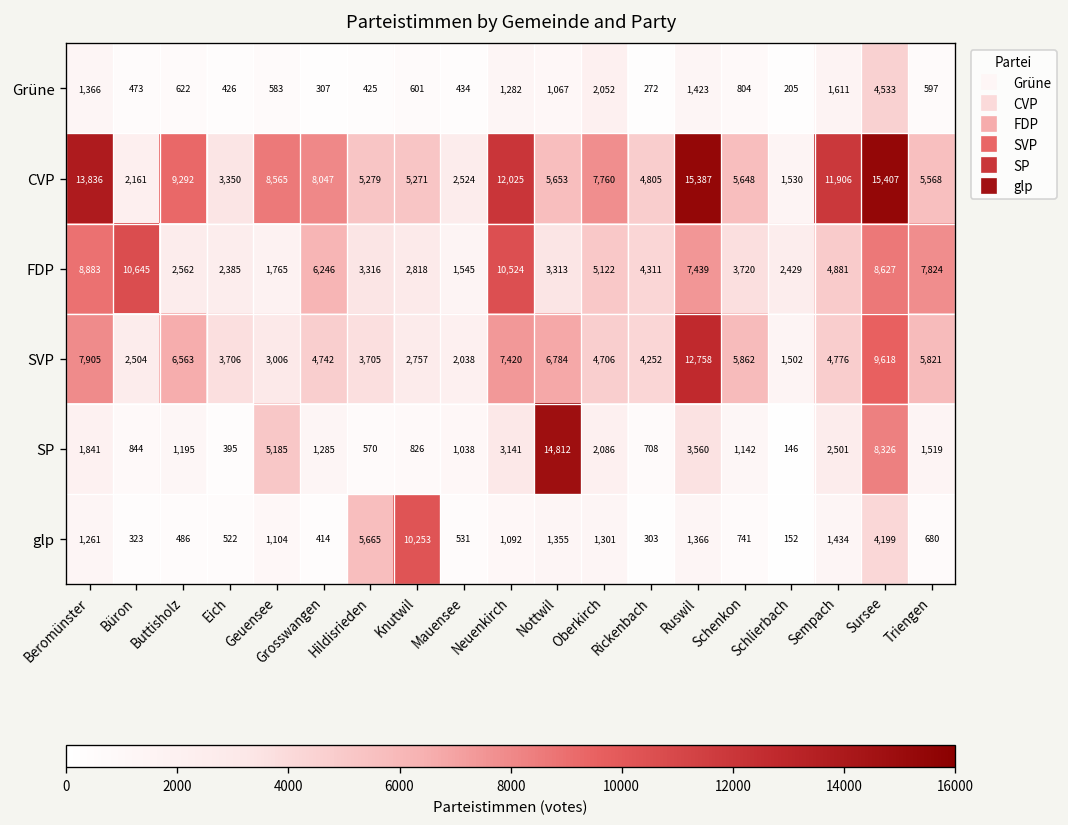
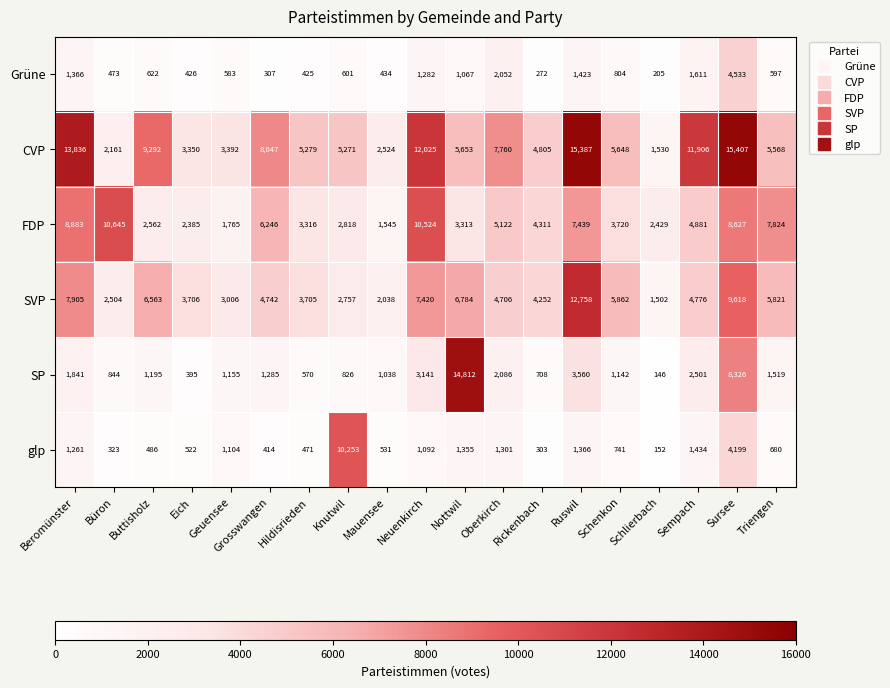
  {
    "Grüne": {
      "Beromünster": "1,366",
      "Büron": "473",
      "Buttisholz": "622",
      "Eich": "426",
      "Geuensee": "583",
      "Grosswangen": "307",
      "Hildisrieden": "425",
      "Knutwil": "601",
      "Mauensee": "434",
      "Neuenkirch": "1,282",
      "Nottwil": "1,067",
      "Oberkirch": "2,052",
      "Rickenbach": "272",
      "Ruswil": "1,423",
      "Schenkon": "804",
      "Schlierbach": "205",
      "Sempach": "1,611",
      "Sursee": "4,533",
      "Triengen": "597"
    },
    "CVP": {
      "Beromünster": "13,836",
      "Büron": "2,161",
      "Buttisholz": "9,292",
      "Eich": "3,350",
-     "Geuensee": "8,565",
+     "Geuensee": "3,392",
      "Grosswangen": "8,047",
      "Hildisrieden": "5,279",
      "Knutwil": "5,271",
      "Mauensee": "2,524",
      "Neuenkirch": "12,025",
      "Nottwil": "5,653",
      "Oberkirch": "7,760",
      "Rickenbach": "4,805",
      "Ruswil": "15,387",
      "Schenkon": "5,648",
      "Schlierbach": "1,530",
      "Sempach": "11,906",
      "Sursee": "15,407",
      "Triengen": "5,568"
    },
    "FDP": {
      "Beromünster": "8,883",
      "Büron": "10,645",
      "Buttisholz": "2,562",
      "Eich": "2,385",
      "Geuensee": "1,765",
      "Grosswangen": "6,246",
      "Hildisrieden": "3,316",
      "Knutwil": "2,818",
      "Mauensee": "1,545",
      "Neuenkirch": "10,524",
      "Nottwil": "3,313",
      "Oberkirch": "5,122",
      "Rickenbach": "4,311",
      "Ruswil": "7,439",
      "Schenkon": "3,720",
      "Schlierbach": "2,429",
      "Sempach": "4,881",
      "Sursee": "8,627",
      "Triengen": "7,824"
    },
    "SVP": {
      "Beromünster": "7,905",
      "Büron": "2,504",
      "Buttisholz": "6,563",
      "Eich": "3,706",
      "Geuensee": "3,006",
      "Grosswangen": "4,742",
      "Hildisrieden": "3,705",
      "Knutwil": "2,757",
      "Mauensee": "2,038",
      "Neuenkirch": "7,420",
      "Nottwil": "6,784",
      "Oberkirch": "4,706",
      "Rickenbach": "4,252",
      "Ruswil": "12,758",
      "Schenkon": "5,862",
      "Schlierbach": "1,502",
      "Sempach": "4,776",
      "Sursee": "9,618",
      "Triengen": "5,821"
    },
    "SP": {
      "Beromünster": "1,841",
      "Büron": "844",
      "Buttisholz": "1,195",
      "Eich": "395",
-     "Geuensee": "5,185",
+     "Geuensee": "1,155",
      "Grosswangen": "1,285",
      "Hildisrieden": "570",
      "Knutwil": "826",
      "Mauensee": "1,038",
      "Neuenkirch": "3,141",
      "Nottwil": "14,812",
      "Oberkirch": "2,086",
      "Rickenbach": "708",
      "Ruswil": "3,560",
      "Schenkon": "1,142",
      "Schlierbach": "146",
      "Sempach": "2,501",
      "Sursee": "8,326",
      "Triengen": "1,519"
    },
    "glp": {
      "Beromünster": "1,261",
      "Büron": "323",
      "Buttisholz": "486",
      "Eich": "522",
      "Geuensee": "1,104",
      "Grosswangen": "414",
-     "Hildisrieden": "5,665",
+     "Hildisrieden": "471",
      "Knutwil": "10,253",
      "Mauensee": "531",
      "Neuenkirch": "1,092",
      "Nottwil": "1,355",
      "Oberkirch": "1,301",
      "Rickenbach": "303",
      "Ruswil": "1,366",
      "Schenkon": "741",
      "Schlierbach": "152",
      "Sempach": "1,434",
      "Sursee": "4,199",
      "Triengen": "680"
    }
  }
